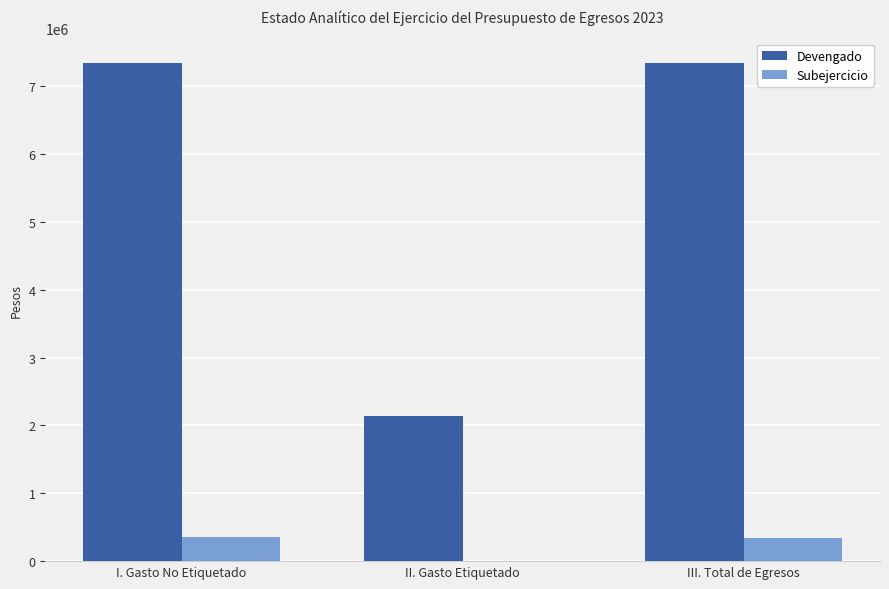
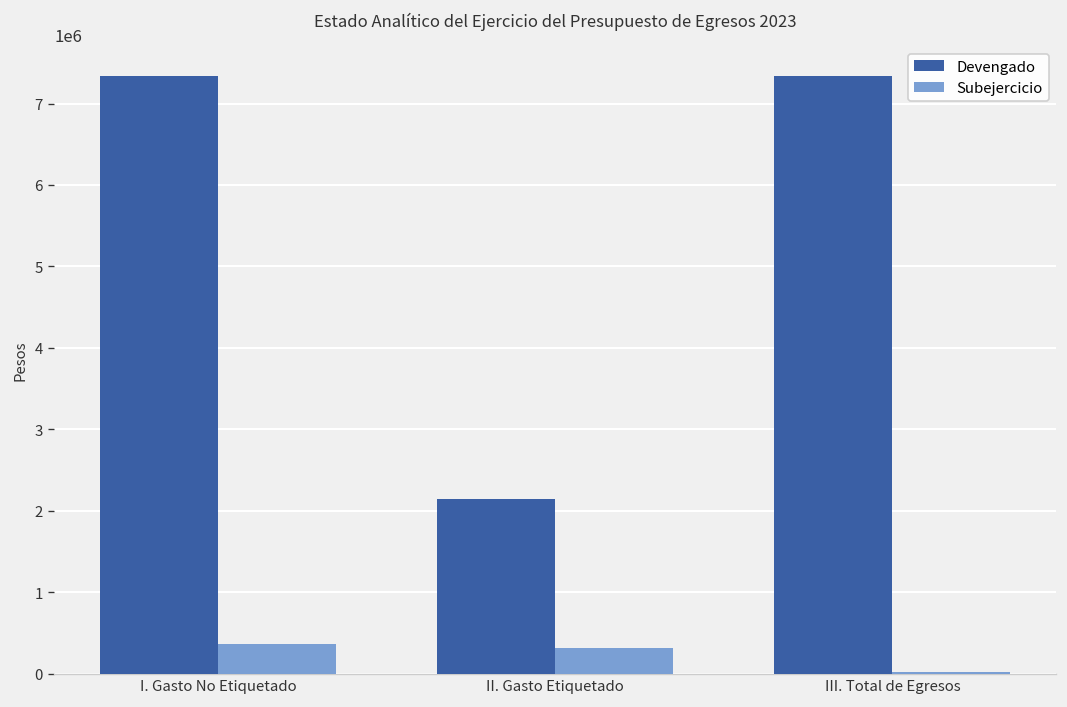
  {
    "Devengado": {
      "I. Gasto No Etiquetado": 7300000,
      "II. Gasto Etiquetado": 2100000,
      "III. Total de Egresos": 7300000
    },
    "Subejercicio": {
      "I. Gasto No Etiquetado": 400000,
-     "II. Gasto Etiquetado": 0,
-     "III. Total de Egresos": 300000
+     "II. Gasto Etiquetado": 300000,
+     "III. Total de Egresos": 0
    }
  }
